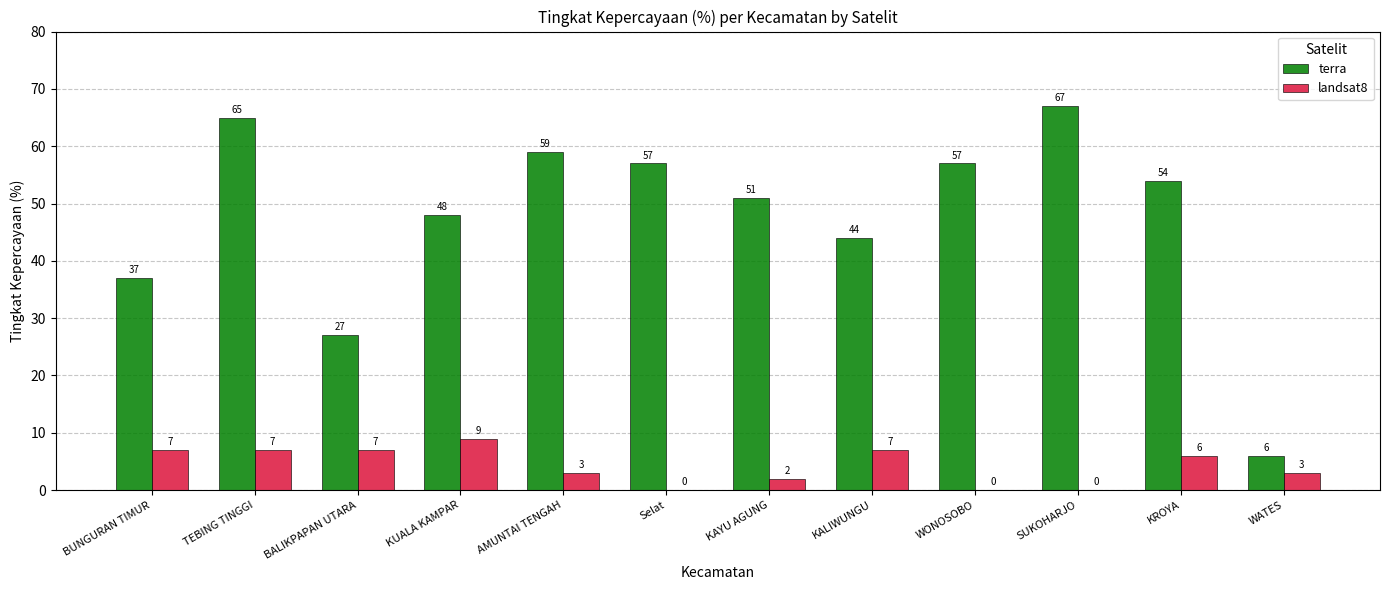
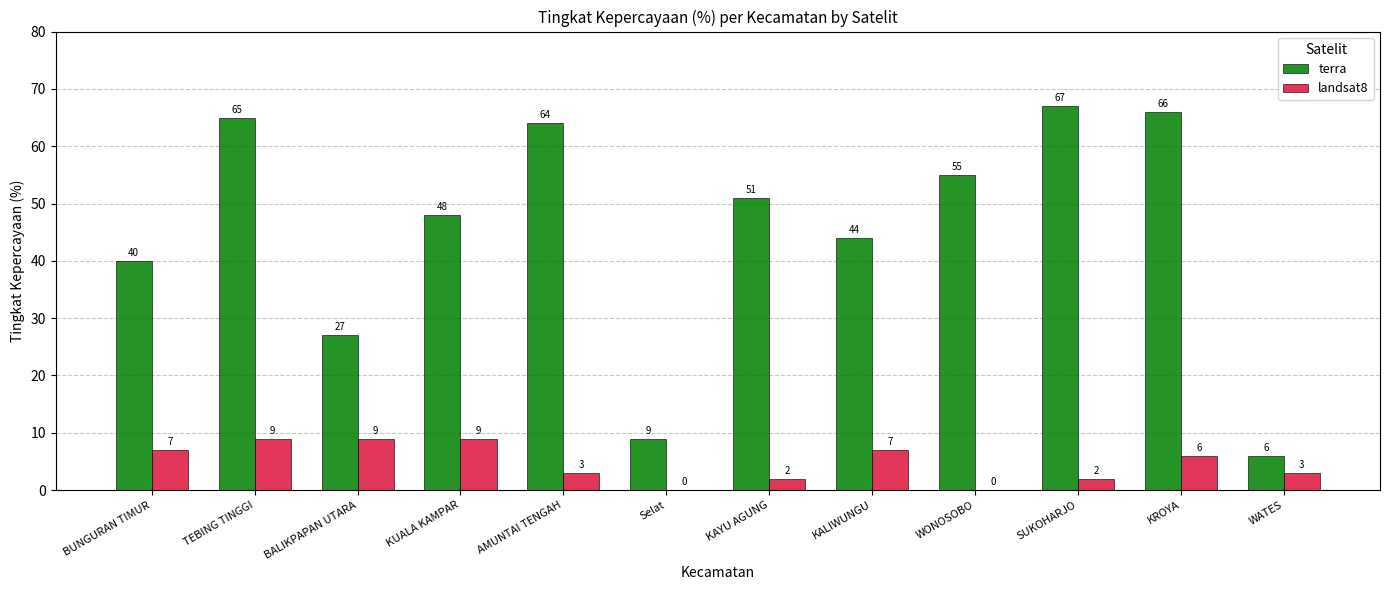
  {
    "terra": {
-     "BUNGURAN TIMUR": 37,
+     "BUNGURAN TIMUR": 40,
      "TEBING TINGGI": 65,
      "BALIKPAPAN UTARA": 27,
      "KUALA KAMPAR": 48,
-     "AMUNTAI TENGAH": 59,
-     "Selat": 57,
+     "AMUNTAI TENGAH": 64,
+     "Selat": 9,
      "KAYU AGUNG": 51,
      "KALIWUNGU": 44,
-     "WONOSOBO": 57,
+     "WONOSOBO": 55,
      "SUKOHARJO": 67,
-     "KROYA": 54,
+     "KROYA": 66,
      "WATES": 6
    },
    "landsat8": {
      "BUNGURAN TIMUR": 7,
-     "TEBING TINGGI": 7,
-     "BALIKPAPAN UTARA": 7,
+     "TEBING TINGGI": 9,
+     "BALIKPAPAN UTARA": 9,
      "KUALA KAMPAR": 9,
      "AMUNTAI TENGAH": 3,
      "Selat": 0,
      "KAYU AGUNG": 2,
      "KALIWUNGU": 7,
      "WONOSOBO": 0,
-     "SUKOHARJO": 0,
+     "SUKOHARJO": 2,
      "KROYA": 6,
      "WATES": 3
    }
  }
